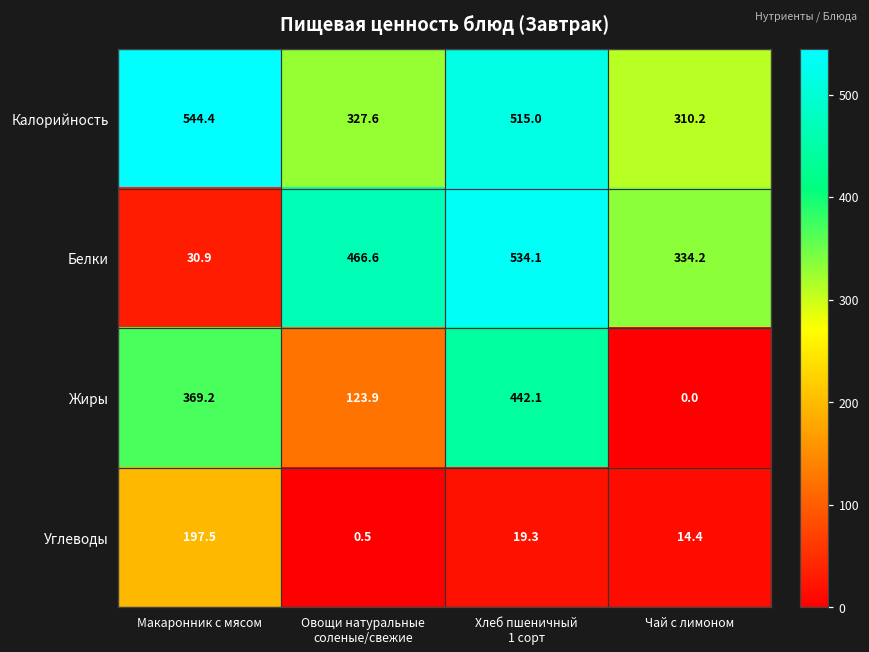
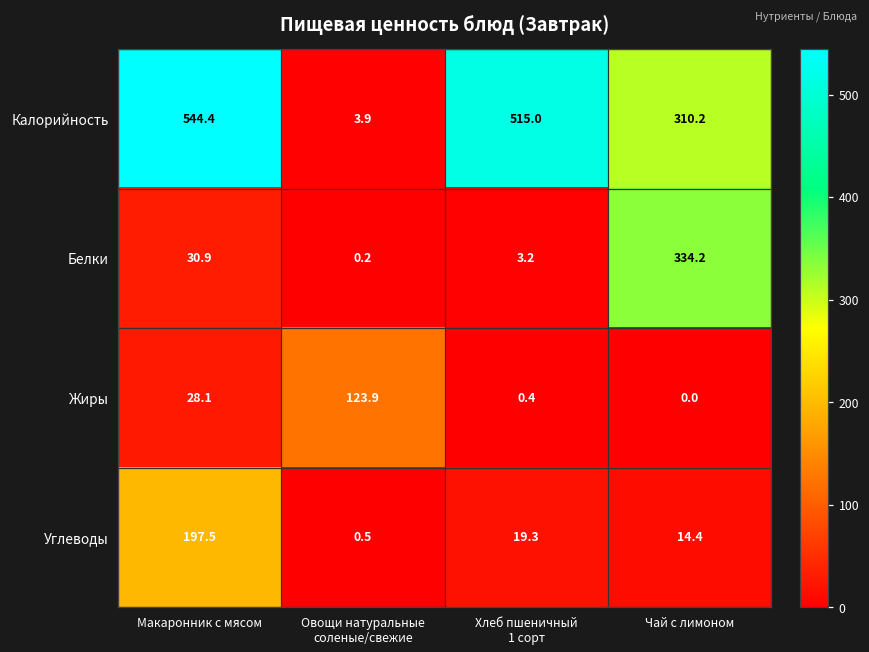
  {
    "Калорийность": {
      "Макаронник с мясом": 544.4,
-     "Овощи натуральные соленые/свежие": 327.6,
+     "Овощи натуральные соленые/свежие": 3.9,
      "Хлеб пшеничный 1 сорт": 515.0,
      "Чай с лимоном": 310.2
    },
    "Белки": {
      "Макаронник с мясом": 30.9,
-     "Овощи натуральные соленые/свежие": 466.6,
-     "Хлеб пшеничный 1 сорт": 534.1,
+     "Овощи натуральные соленые/свежие": 0.2,
+     "Хлеб пшеничный 1 сорт": 3.2,
      "Чай с лимоном": 334.2
    },
    "Жиры": {
-     "Макаронник с мясом": 369.2,
+     "Макаронник с мясом": 28.1,
      "Овощи натуральные соленые/свежие": 123.9,
-     "Хлеб пшеничный 1 сорт": 442.1,
+     "Хлеб пшеничный 1 сорт": 0.4,
      "Чай с лимоном": 0.0
    },
    "Углеводы": {
      "Макаронник с мясом": 197.5,
      "Овощи натуральные соленые/свежие": 0.5,
      "Хлеб пшеничный 1 сорт": 19.3,
      "Чай с лимоном": 14.4
    }
  }
